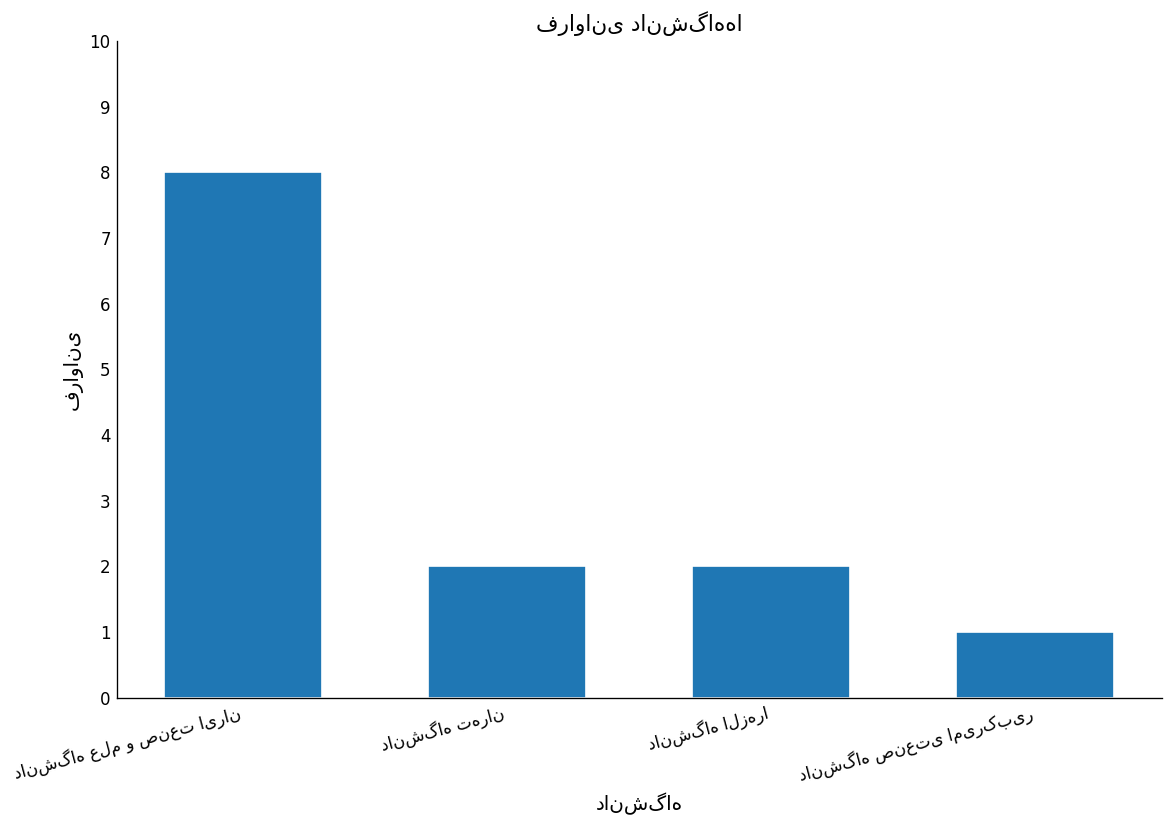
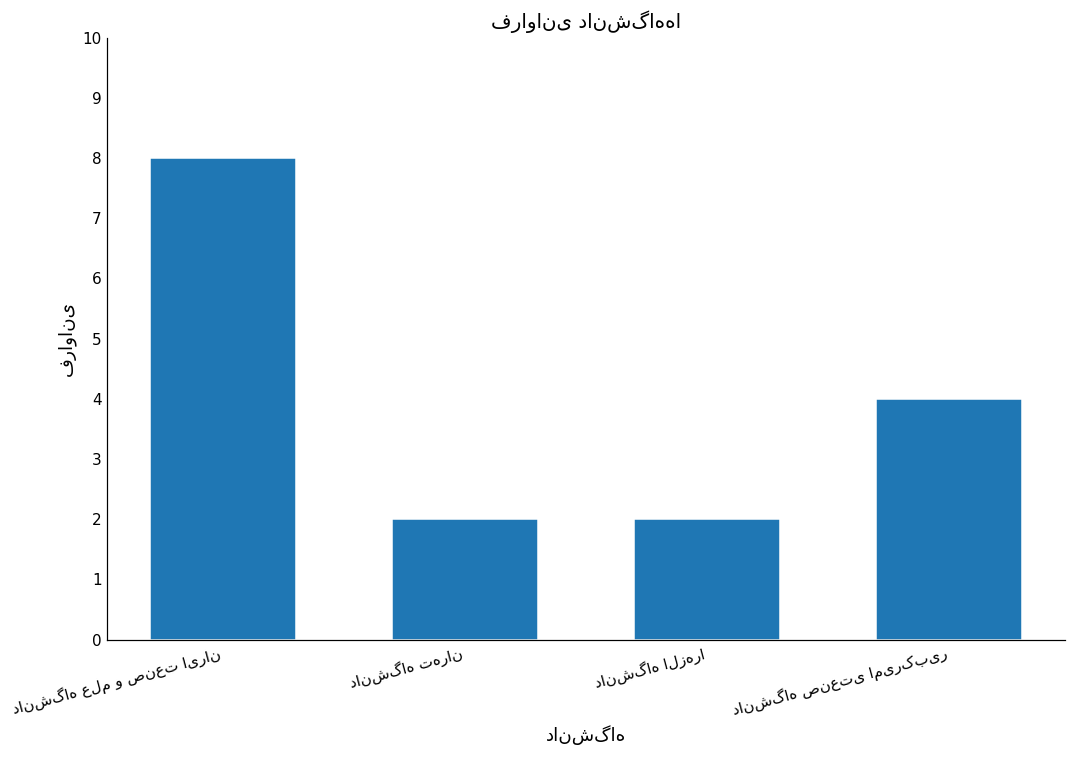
  {
    "دانشگاه علم و صنعت ایران": 8,
    "دانشگاه تهران": 2,
    "دانشگاه الزهرا": 2,
-   "دانشگاه صنعتی امیرکبیر": 1
+   "دانشگاه صنعتی امیرکبیر": 4
  }
